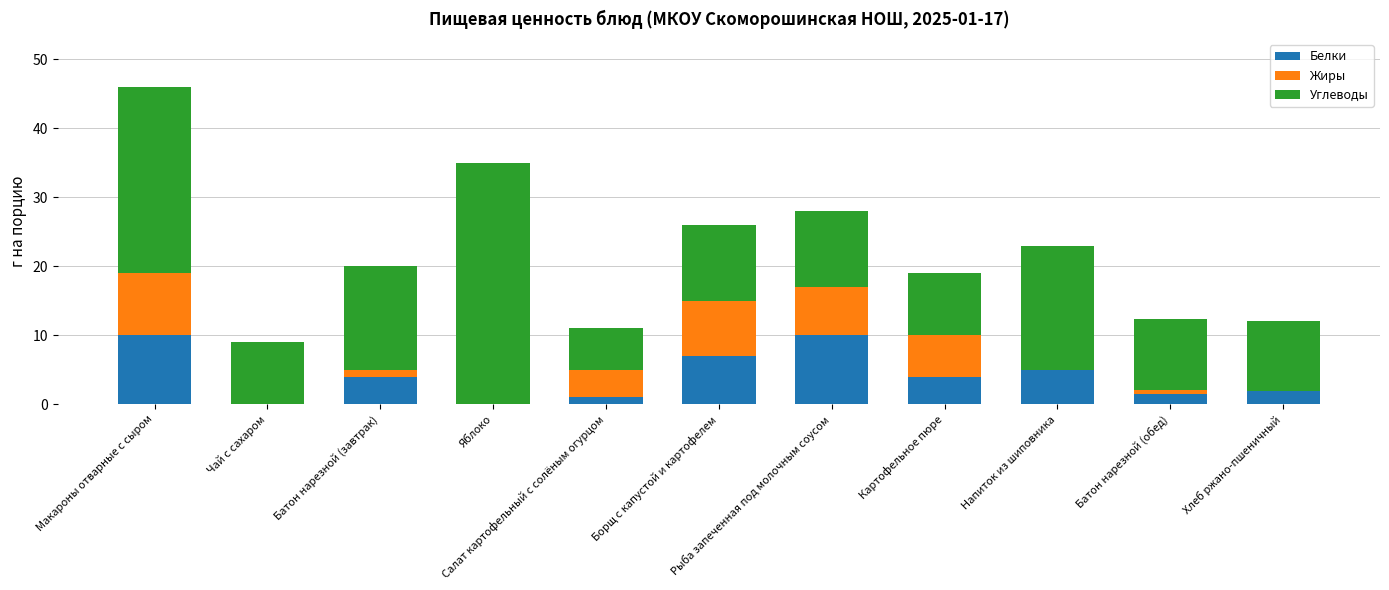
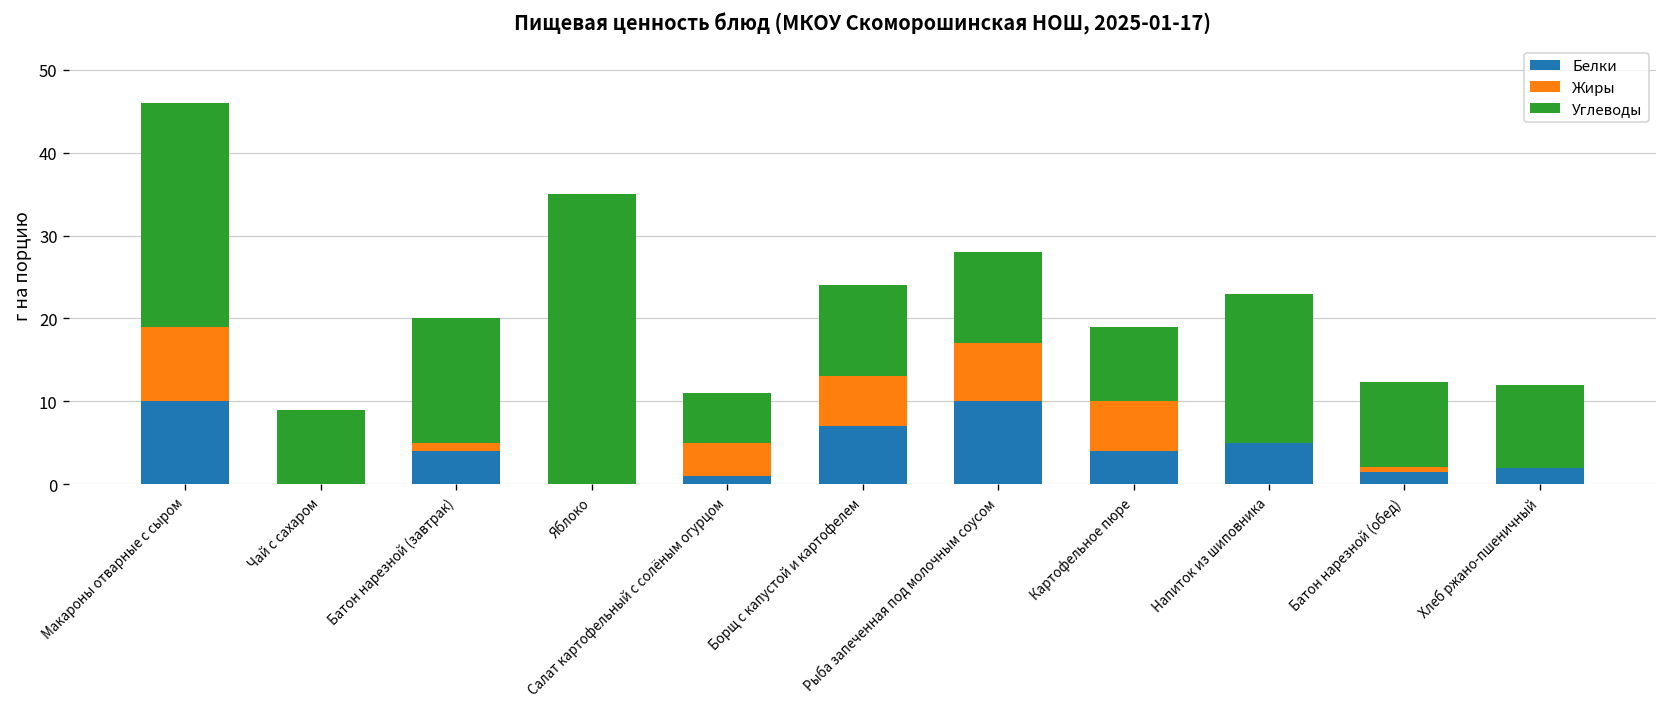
  {
    "Белки": {
      "Макароны отварные с сыром": 10,
      "Чай с сахаром": 0,
      "Батон нарезной (завтрак)": 4,
      "Яблоко": 0,
      "Салат картофельный с солёным огурцом": 1,
      "Борщ с капустой и картофелем": 7,
      "Рыба запеченная под молочным соусом": 10,
      "Картофельное пюре": 4,
      "Напиток из шиповника": 5,
      "Батон нарезной (обед)": 2,
      "Хлеб ржано-пшеничный": 2
    },
    "Жиры": {
      "Макароны отварные с сыром": 9,
      "Чай с сахаром": 0,
      "Батон нарезной (завтрак)": 1,
      "Яблоко": 0,
      "Салат картофельный с солёным огурцом": 4,
-     "Борщ с капустой и картофелем": 8,
+     "Борщ с капустой и картофелем": 6,
      "Рыба запеченная под молочным соусом": 7,
      "Картофельное пюре": 6,
      "Напиток из шиповника": 0,
      "Батон нарезной (обед)": 1,
      "Хлеб ржано-пшеничный": 0
    },
    "Углеводы": {
      "Макароны отварные с сыром": 27,
      "Чай с сахаром": 9,
      "Батон нарезной (завтрак)": 15,
      "Яблоко": 35,
      "Салат картофельный с солёным огурцом": 6,
      "Борщ с капустой и картофелем": 11,
      "Рыба запеченная под молочным соусом": 11,
      "Картофельное пюре": 9,
      "Напиток из шиповника": 18,
      "Батон нарезной (обед)": 10,
      "Хлеб ржано-пшеничный": 10
    }
  }
